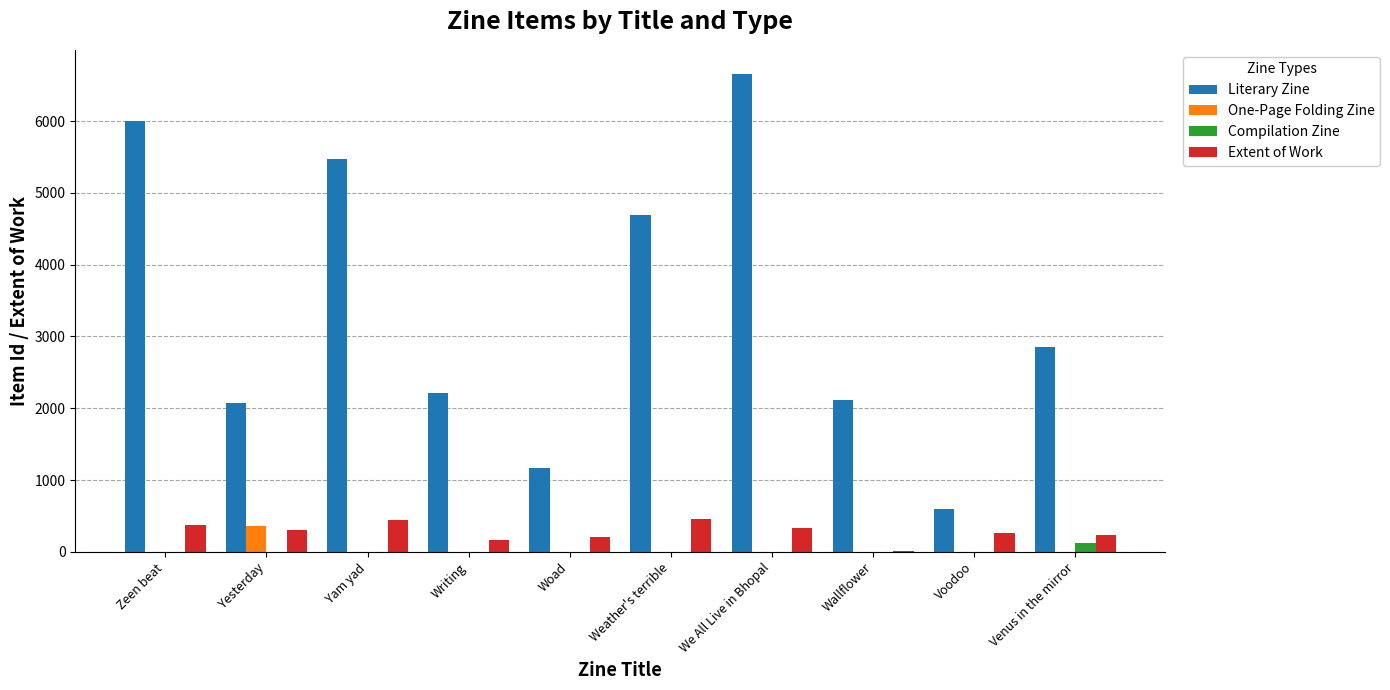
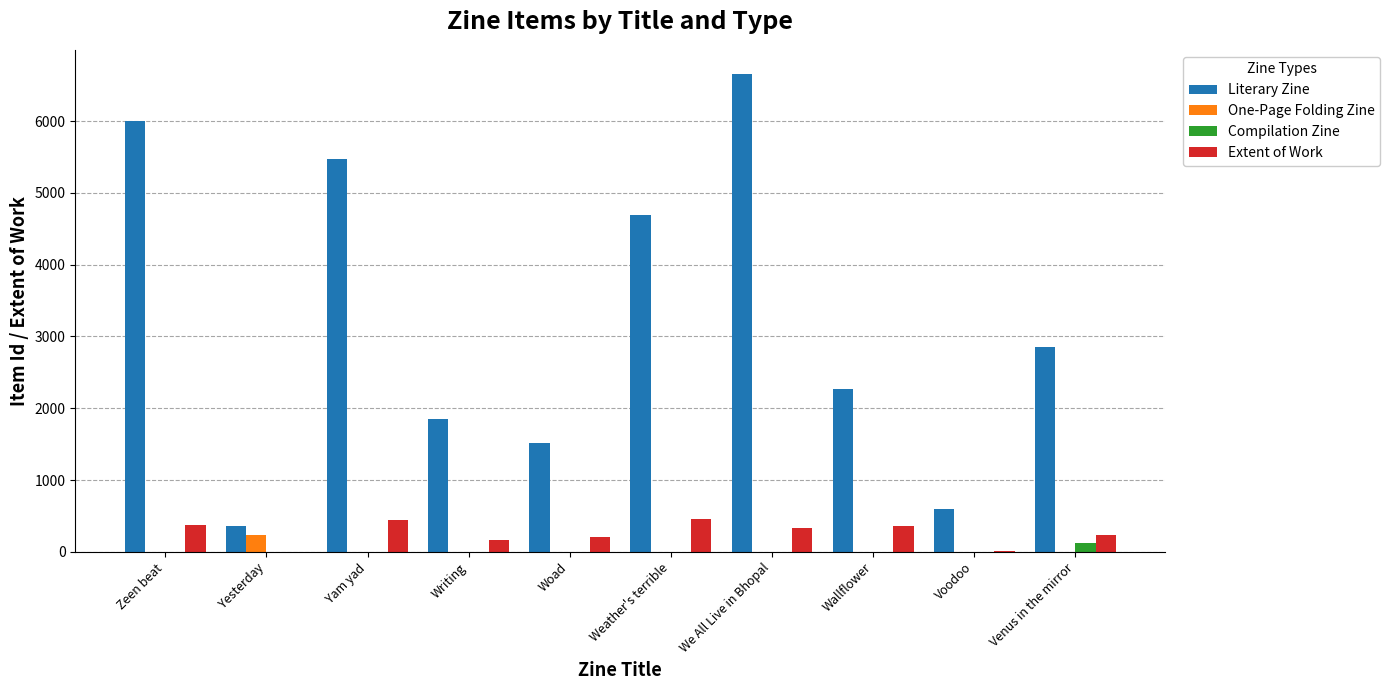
  {
    "Literary Zine": {
      "Zeen beat": 6000,
-     "Yesterday": 2100,
+     "Yesterday": 400,
      "Yam yad": 5500,
-     "Writing": 2200,
-     "Woad": 1200,
+     "Writing": 1900,
+     "Woad": 1500,
      "Weather's terrible": 4700,
      "We All Live in Bhopal": 6700,
-     "Wallflower": 2100,
+     "Wallflower": 2300,
      "Voodoo": 600,
      "Venus in the mirror": 2900
    },
    "One-Page Folding Zine": {
      "Zeen beat": 0,
-     "Yesterday": 400,
+     "Yesterday": 200,
      "Yam yad": 0,
      "Writing": 0,
      "Woad": 0,
      "Weather's terrible": 0,
      "We All Live in Bhopal": 0,
      "Wallflower": 0,
      "Voodoo": 0,
      "Venus in the mirror": 0
    },
    "Compilation Zine": {
      "Zeen beat": 0,
      "Yesterday": 0,
      "Yam yad": 0,
      "Writing": 0,
      "Woad": 0,
      "Weather's terrible": 0,
      "We All Live in Bhopal": 0,
      "Wallflower": 0,
      "Voodoo": 0,
      "Venus in the mirror": 100
    },
    "Extent of Work": {
      "Zeen beat": 400,
-     "Yesterday": 300,
+     "Yesterday": 0,
      "Yam yad": 400,
      "Writing": 200,
      "Woad": 200,
      "Weather's terrible": 500,
      "We All Live in Bhopal": 300,
-     "Wallflower": 0,
-     "Voodoo": 300,
+     "Wallflower": 400,
+     "Voodoo": 0,
      "Venus in the mirror": 200
    }
  }
